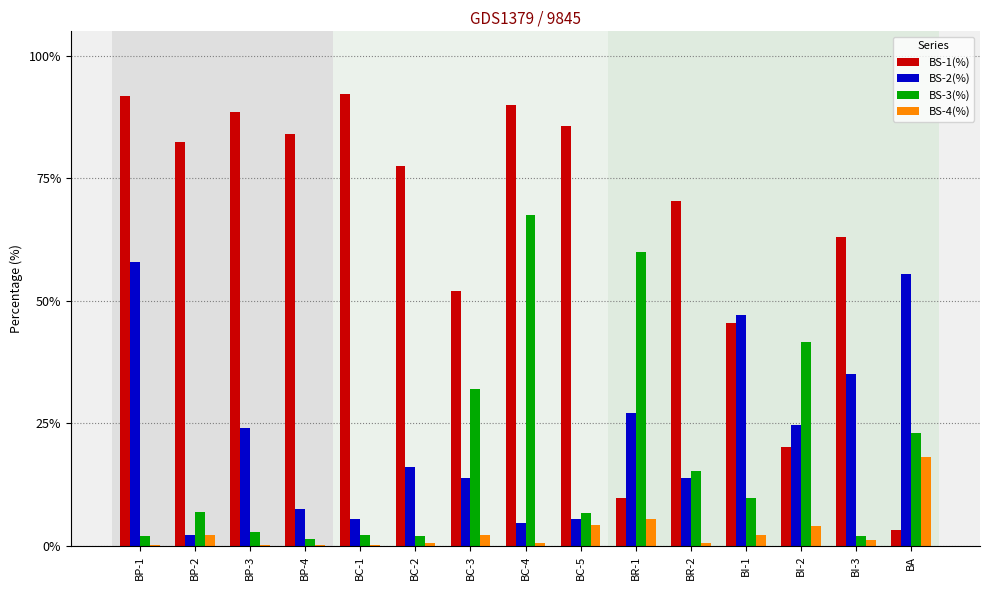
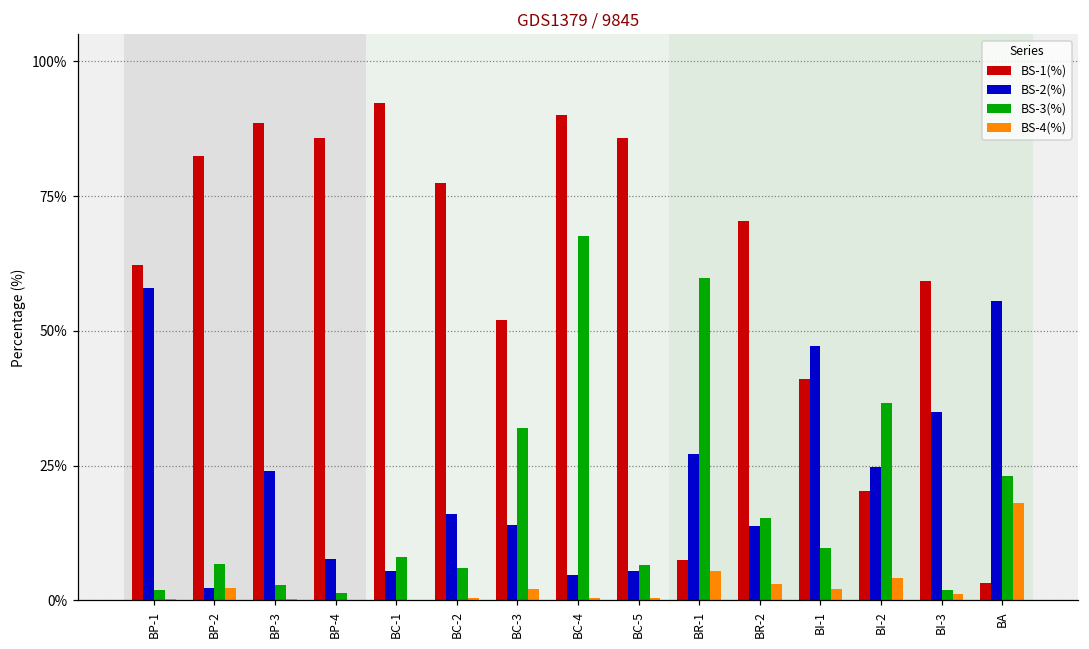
  {
    "BS-1(%)": {
-     "BP-1": "92%",
+     "BP-1": "62%",
      "BP-2": "82%",
      "BP-3": "89%",
-     "BP-4": "84%",
+     "BP-4": "86%",
      "BC-1": "92%",
      "BC-2": "78%",
      "BC-3": "52%",
      "BC-4": "90%",
      "BC-5": "86%",
-     "BR-1": "10%",
+     "BR-1": "8%",
      "BR-2": "70%",
-     "BI-1": "46%",
+     "BI-1": "41%",
      "BI-2": "20%",
-     "BI-3": "63%",
+     "BI-3": "59%",
      "BA": "3%"
    },
    "BS-2(%)": {
      "BP-1": "58%",
      "BP-2": "2%",
      "BP-3": "24%",
      "BP-4": "8%",
      "BC-1": "5%",
      "BC-2": "16%",
      "BC-3": "14%",
      "BC-4": "5%",
      "BC-5": "5%",
      "BR-1": "27%",
      "BR-2": "14%",
      "BI-1": "47%",
      "BI-2": "25%",
      "BI-3": "35%",
      "BA": "56%"
    },
    "BS-3(%)": {
      "BP-1": "2%",
      "BP-2": "7%",
      "BP-3": "3%",
      "BP-4": "1%",
-     "BC-1": "2%",
-     "BC-2": "2%",
+     "BC-1": "8%",
+     "BC-2": "6%",
      "BC-3": "32%",
      "BC-4": "68%",
      "BC-5": "7%",
      "BR-1": "60%",
      "BR-2": "15%",
      "BI-1": "10%",
-     "BI-2": "42%",
+     "BI-2": "37%",
      "BI-3": "2%",
      "BA": "23%"
    },
    "BS-4(%)": {
      "BP-2": "2%",
      "BC-3": "2%",
-     "BC-5": "4%",
+     "BC-5": "0%",
      "BR-1": "5%",
-     "BR-2": "1%",
+     "BR-2": "3%",
      "BI-1": "2%",
      "BI-2": "4%",
      "BI-3": "1%",
      "BA": "18%"
    }
  }
